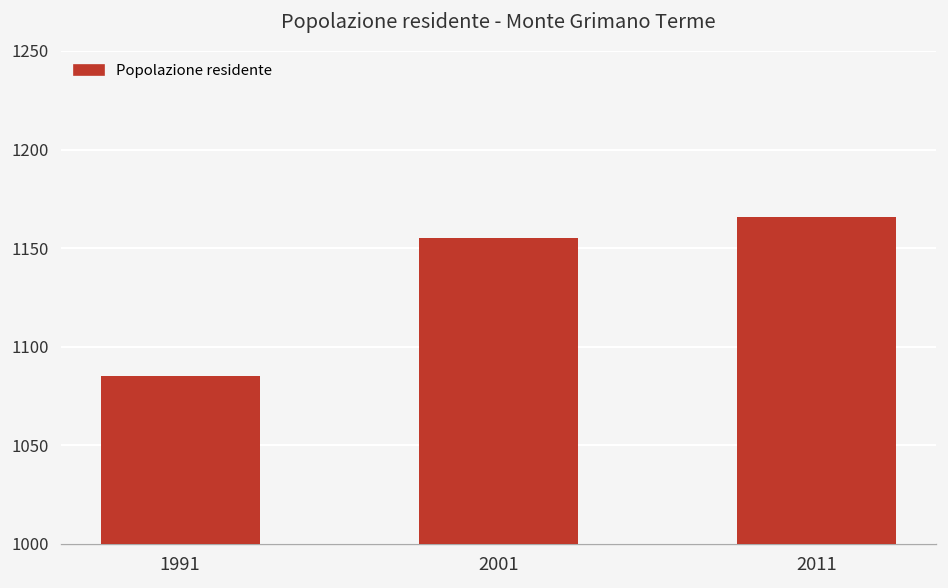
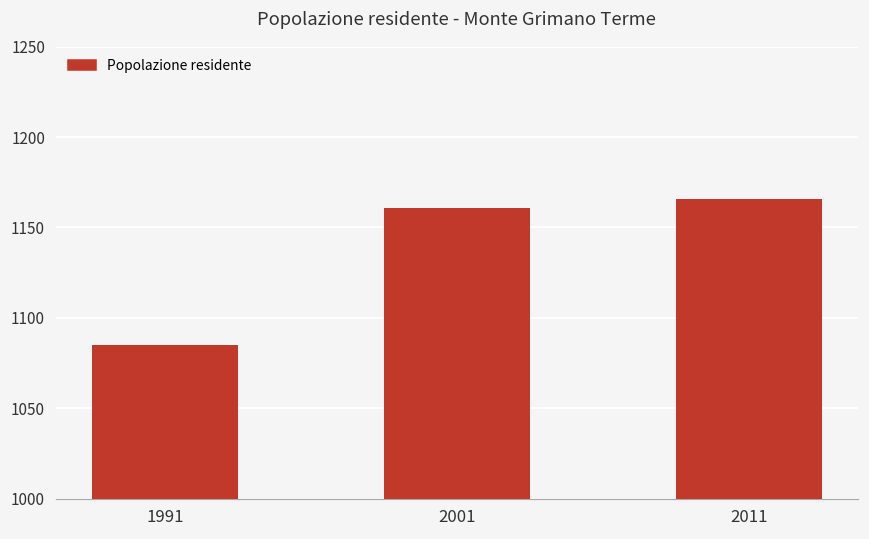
  {
    "1991": 1085,
-   "2001": 1155,
+   "2001": 1161,
    "2011": 1166
  }
